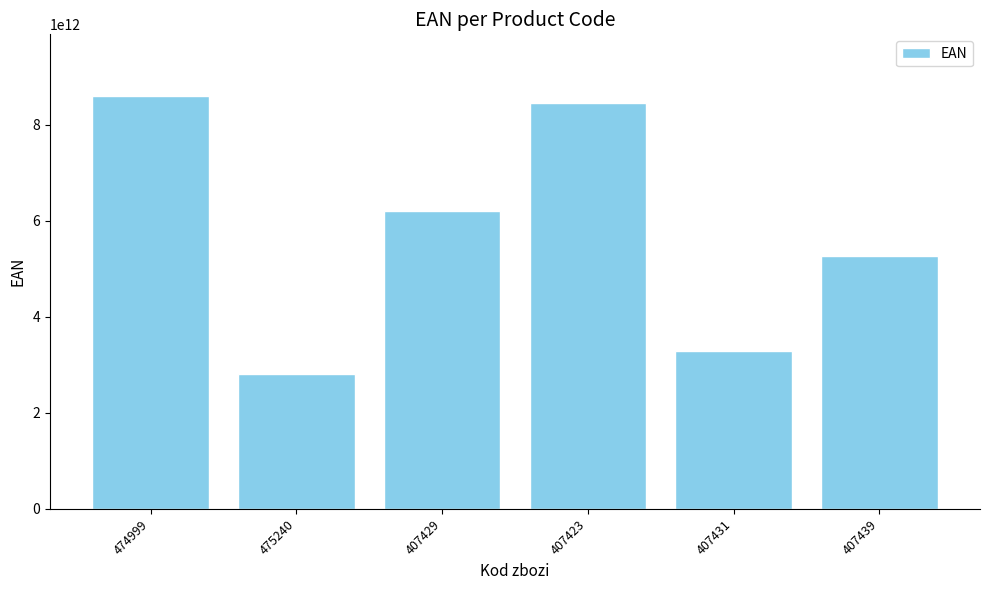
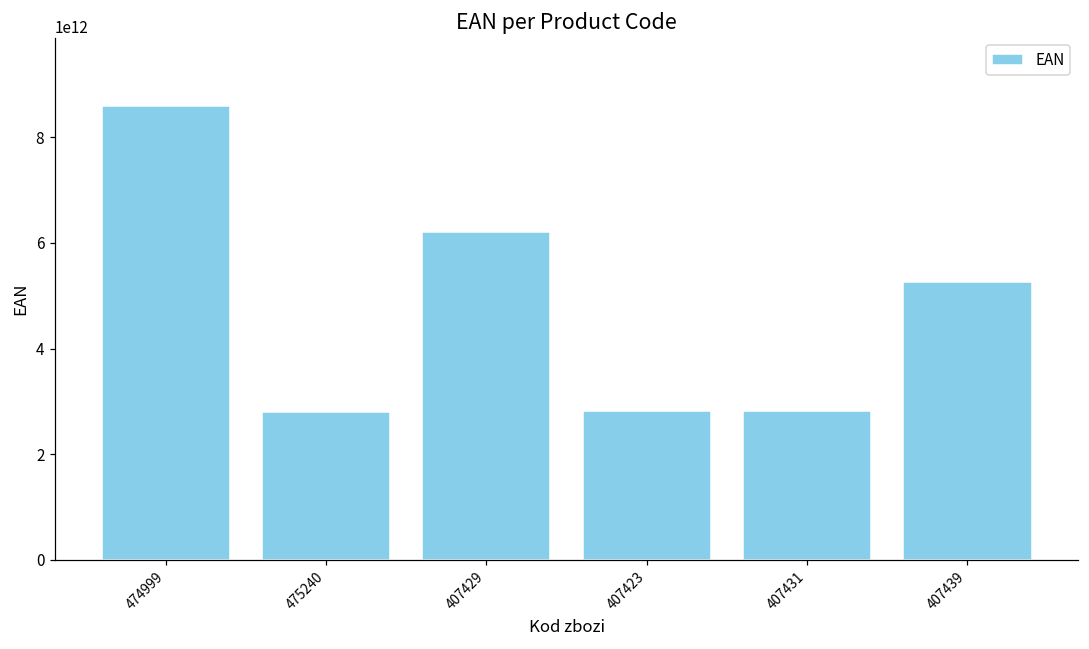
  {
    "474999": 8600000000000,
    "475240": 2800000000000,
    "407429": 6200000000000,
-   "407423": 8400000000000,
-   "407431": 3300000000000,
+   "407423": 2800000000000,
+   "407431": 2800000000000,
    "407439": 5300000000000
  }
